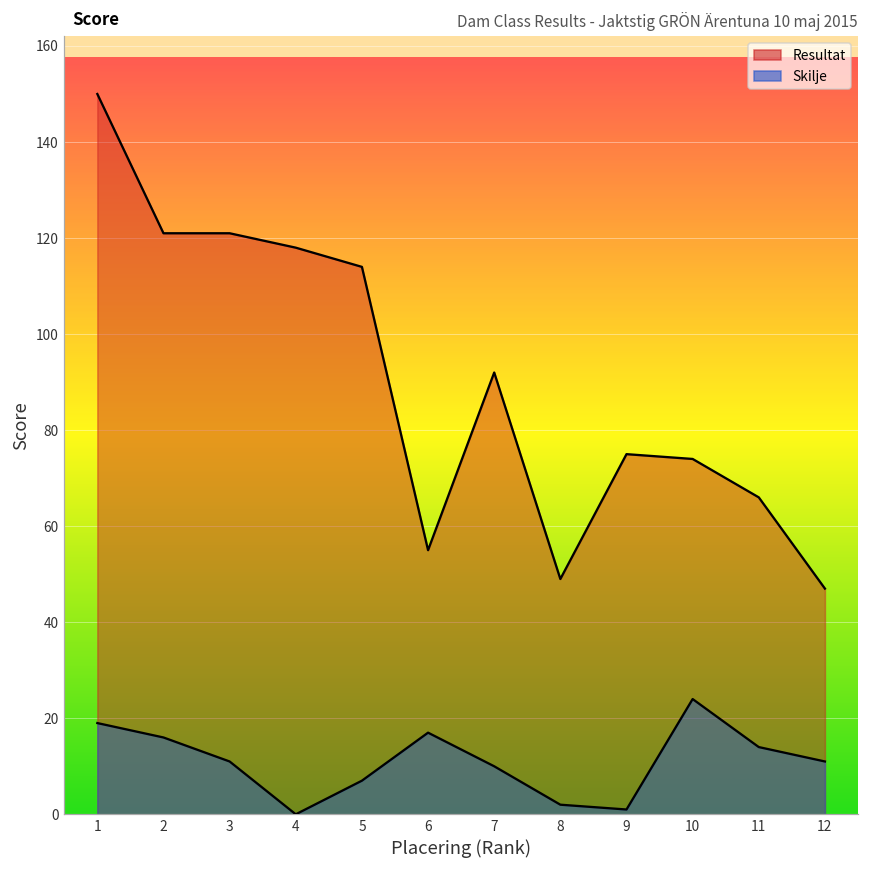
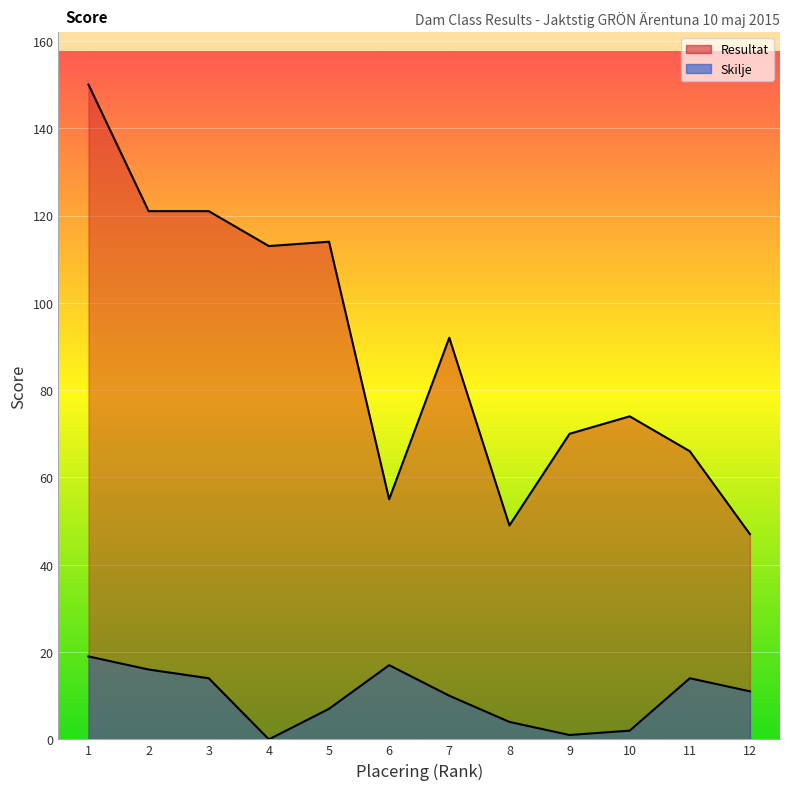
  {
    "Resultat": {
      "1": 150,
      "2": 121,
      "3": 121,
-     "4": 118,
+     "4": 113,
      "5": 114,
      "6": 55,
      "7": 92,
      "8": 49,
-     "9": 75,
+     "9": 70,
      "10": 74,
      "11": 66,
      "12": 47
    },
    "Skilje": {
      "1": 19,
      "2": 16,
-     "3": 11,
+     "3": 14,
      "4": 0,
      "5": 7,
      "6": 17,
      "7": 10,
-     "8": 2,
+     "8": 4,
      "9": 1,
-     "10": 24,
+     "10": 2,
      "11": 14,
      "12": 11
    }
  }
